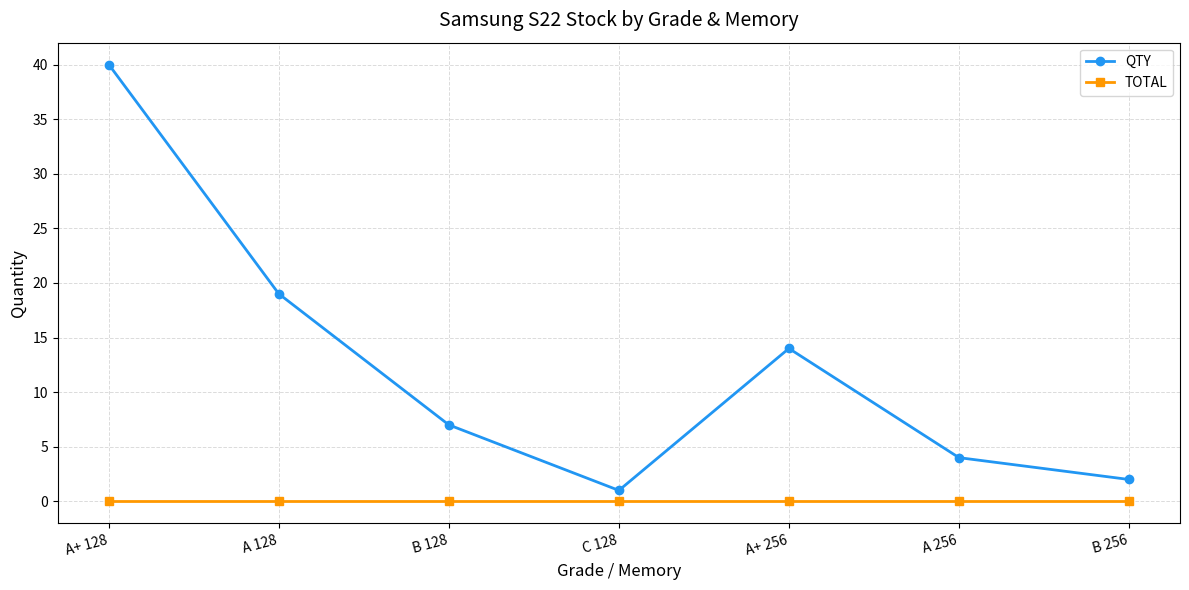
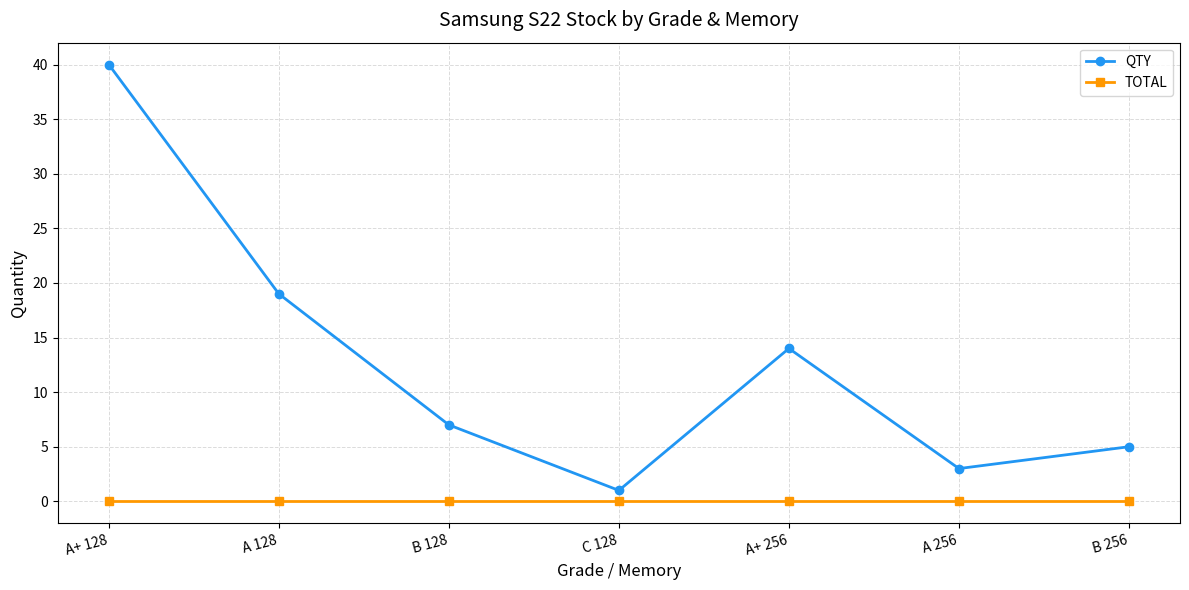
  {
    "QTY": {
      "A+ 128": 40,
      "A 128": 19,
      "B 128": 7,
      "C 128": 1,
      "A+ 256": 14,
-     "A 256": 4,
-     "B 256": 2
+     "A 256": 3,
+     "B 256": 5
    },
    "TOTAL": {
      "A+ 128": 0,
      "A 128": 0,
      "B 128": 0,
      "C 128": 0,
      "A+ 256": 0,
      "A 256": 0,
      "B 256": 0
    }
  }
